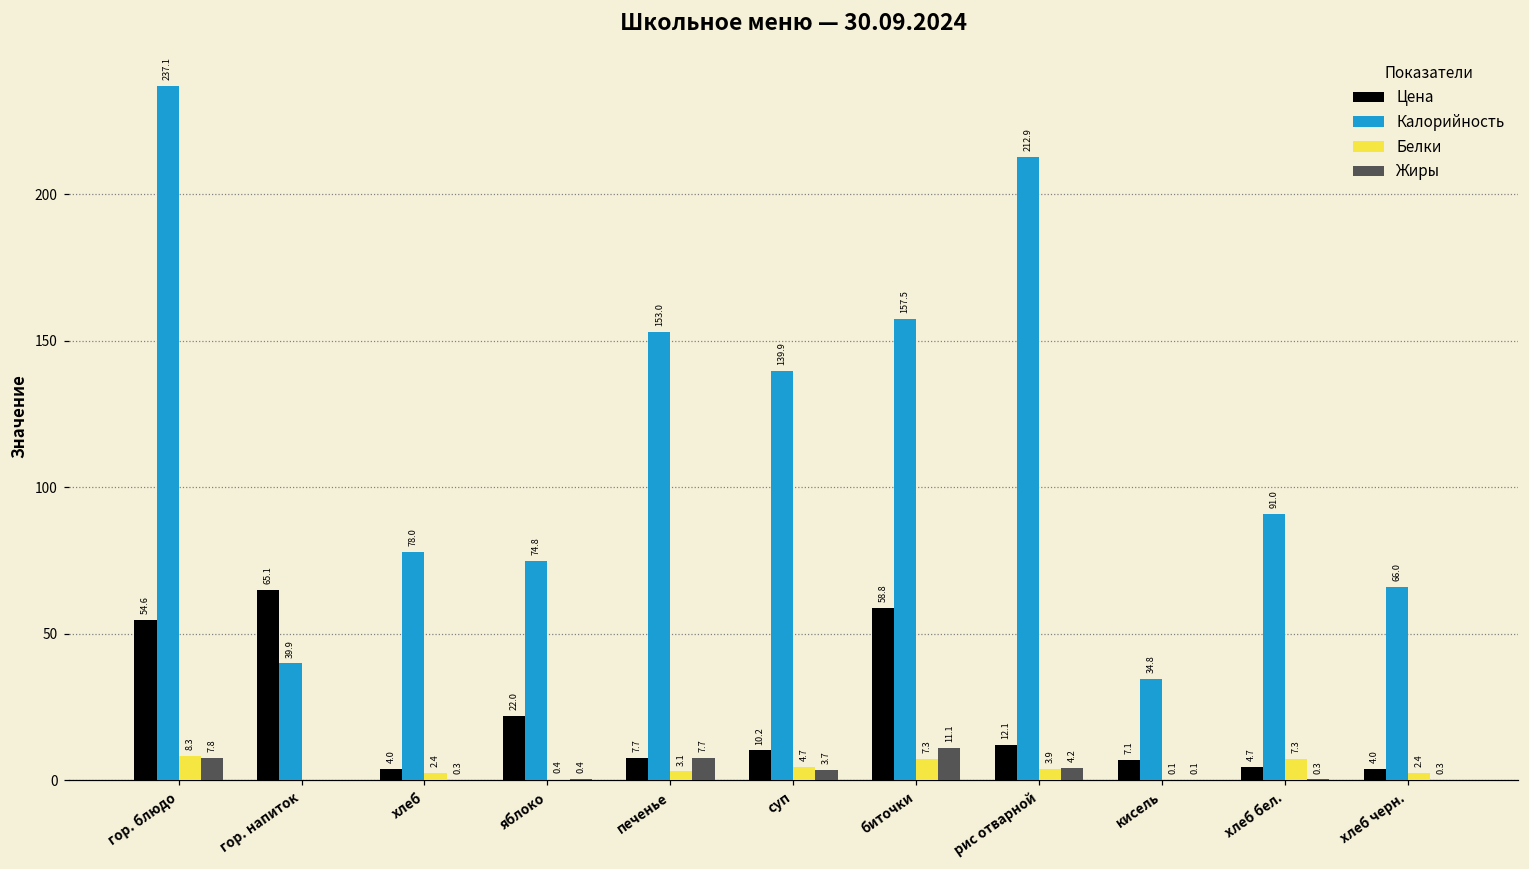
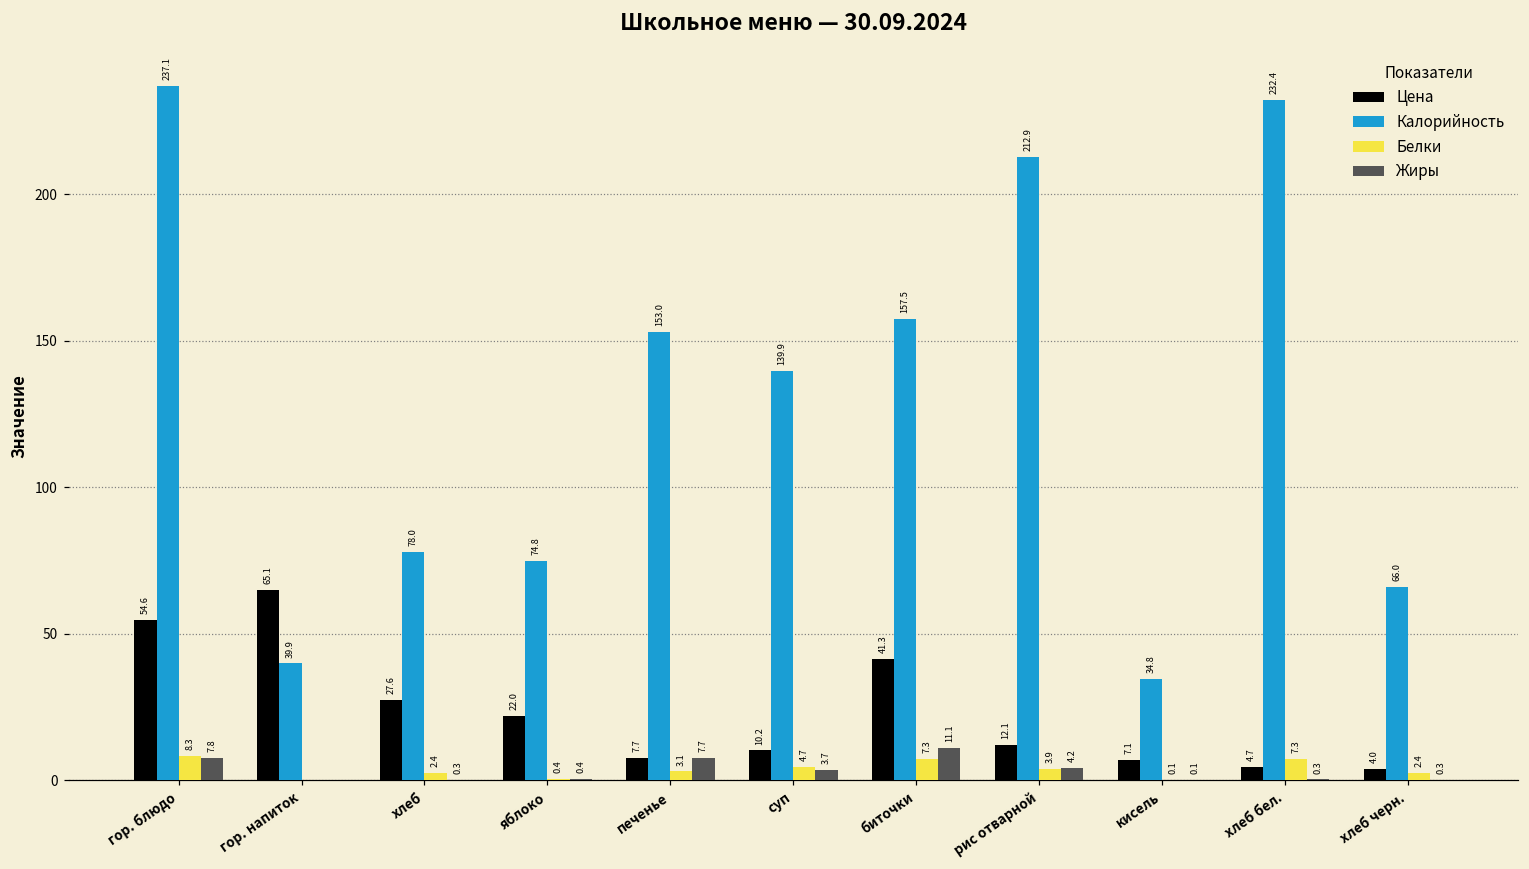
  {
    "Цена": {
      "гор. блюдо": 54.6,
      "гор. напиток": 65.1,
-     "хлеб": 4.0,
+     "хлеб": 27.6,
      "яблоко": 22.0,
      "печенье": 7.7,
      "суп": 10.2,
-     "биточки": 58.8,
+     "биточки": 41.3,
      "рис отварной": 12.1,
      "кисель": 7.1,
      "хлеб бел.": 4.7,
      "хлеб черн.": 4.0
    },
    "Калорийность": {
      "гор. блюдо": 237.1,
      "гор. напиток": 39.9,
      "хлеб": 78.0,
      "яблоко": 74.8,
      "печенье": 153.0,
      "суп": 139.9,
      "биточки": 157.5,
      "рис отварной": 212.9,
      "кисель": 34.8,
-     "хлеб бел.": 91.0,
+     "хлеб бел.": 232.4,
      "хлеб черн.": 66.0
    },
    "Белки": {
      "гор. блюдо": 8.3,
      "хлеб": 2.4,
      "яблоко": 0.4,
      "печенье": 3.1,
      "суп": 4.7,
      "биточки": 7.3,
      "рис отварной": 3.9,
      "кисель": 0.1,
      "хлеб бел.": 7.3,
      "хлеб черн.": 2.4
    },
    "Жиры": {
      "гор. блюдо": 7.8,
      "хлеб": 0.3,
      "яблоко": 0.4,
      "печенье": 7.7,
      "суп": 3.7,
      "биточки": 11.1,
      "рис отварной": 4.2,
      "кисель": 0.1,
      "хлеб бел.": 0.3,
      "хлеб черн.": 0.3
    }
  }
